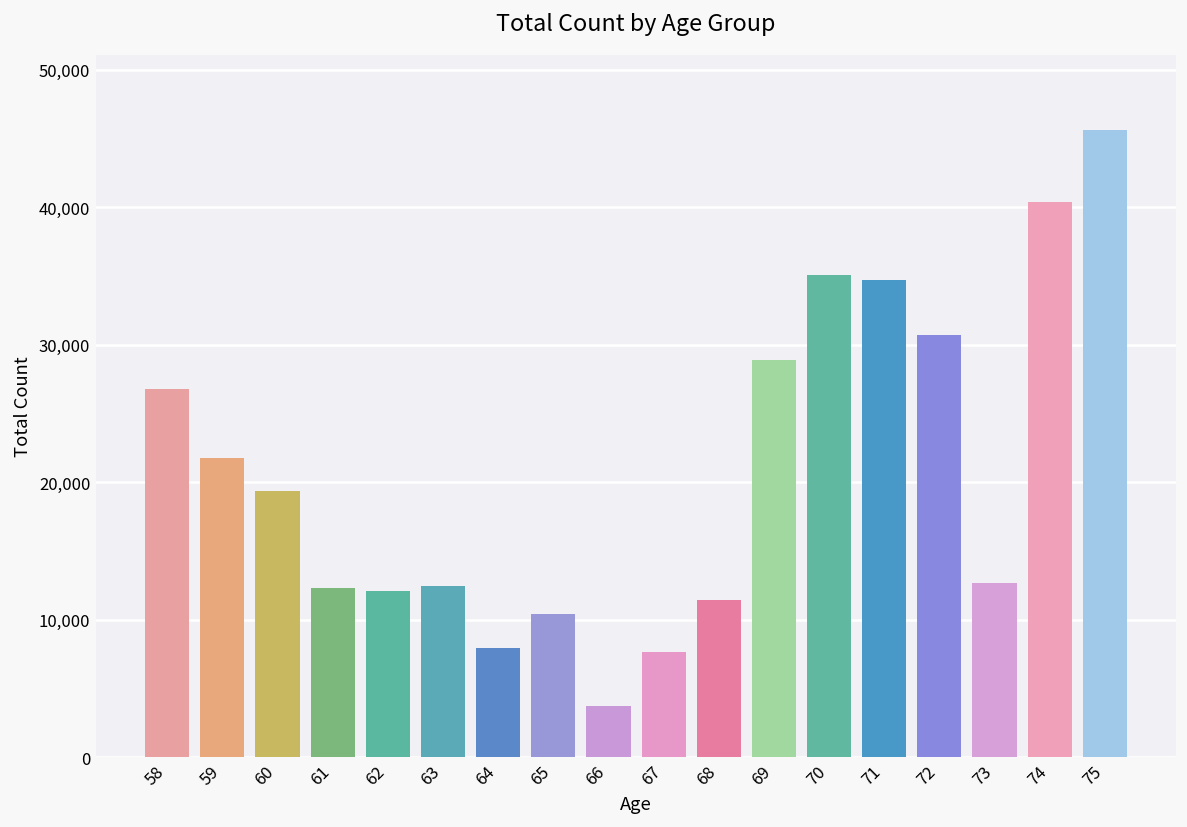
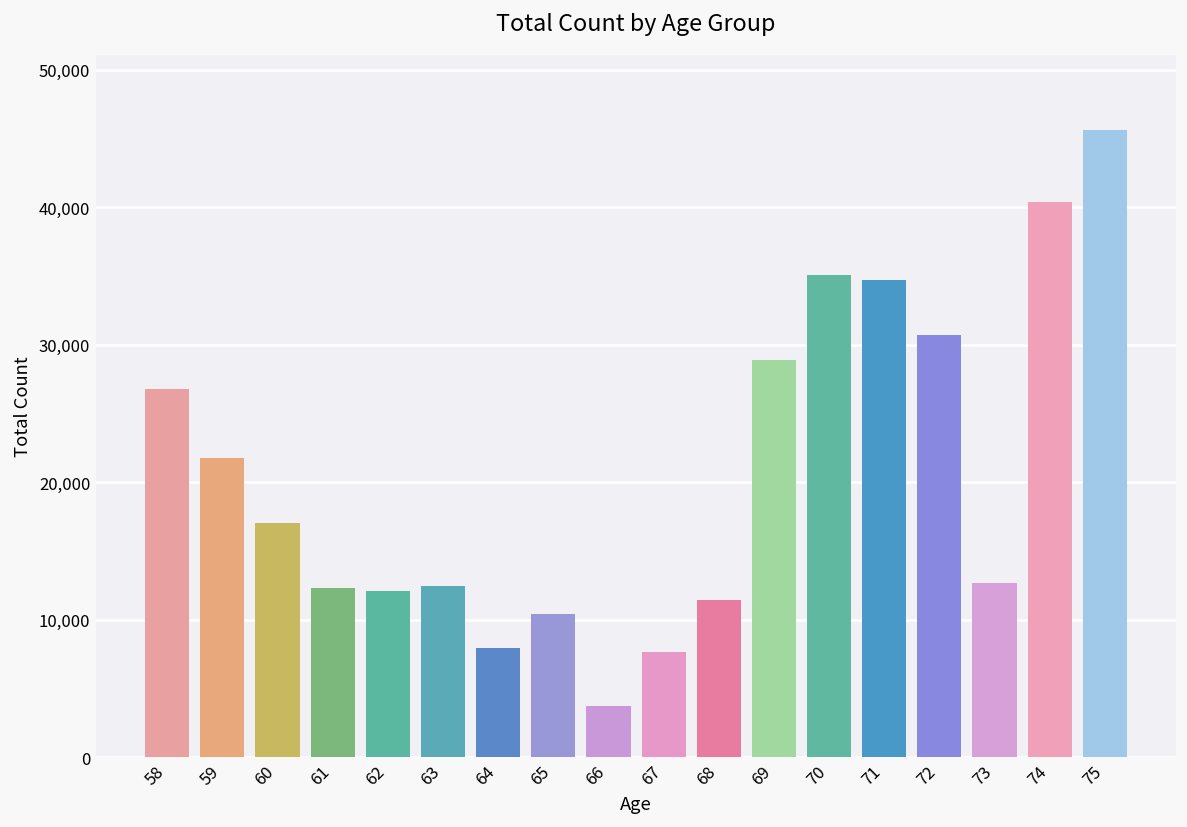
  {
    "58": "26,800",
    "59": "21,700",
-   "60": "19,400",
+   "60": "17,100",
    "61": "12,300",
    "62": "12,000",
    "63": "12,400",
    "64": "7,900",
    "65": "10,400",
    "66": "3,700",
    "67": "7,600",
    "68": "11,400",
    "69": "28,900",
    "70": "35,100",
    "71": "34,700",
    "72": "30,700",
    "73": "12,700",
    "74": "40,400",
    "75": "45,600"
  }
